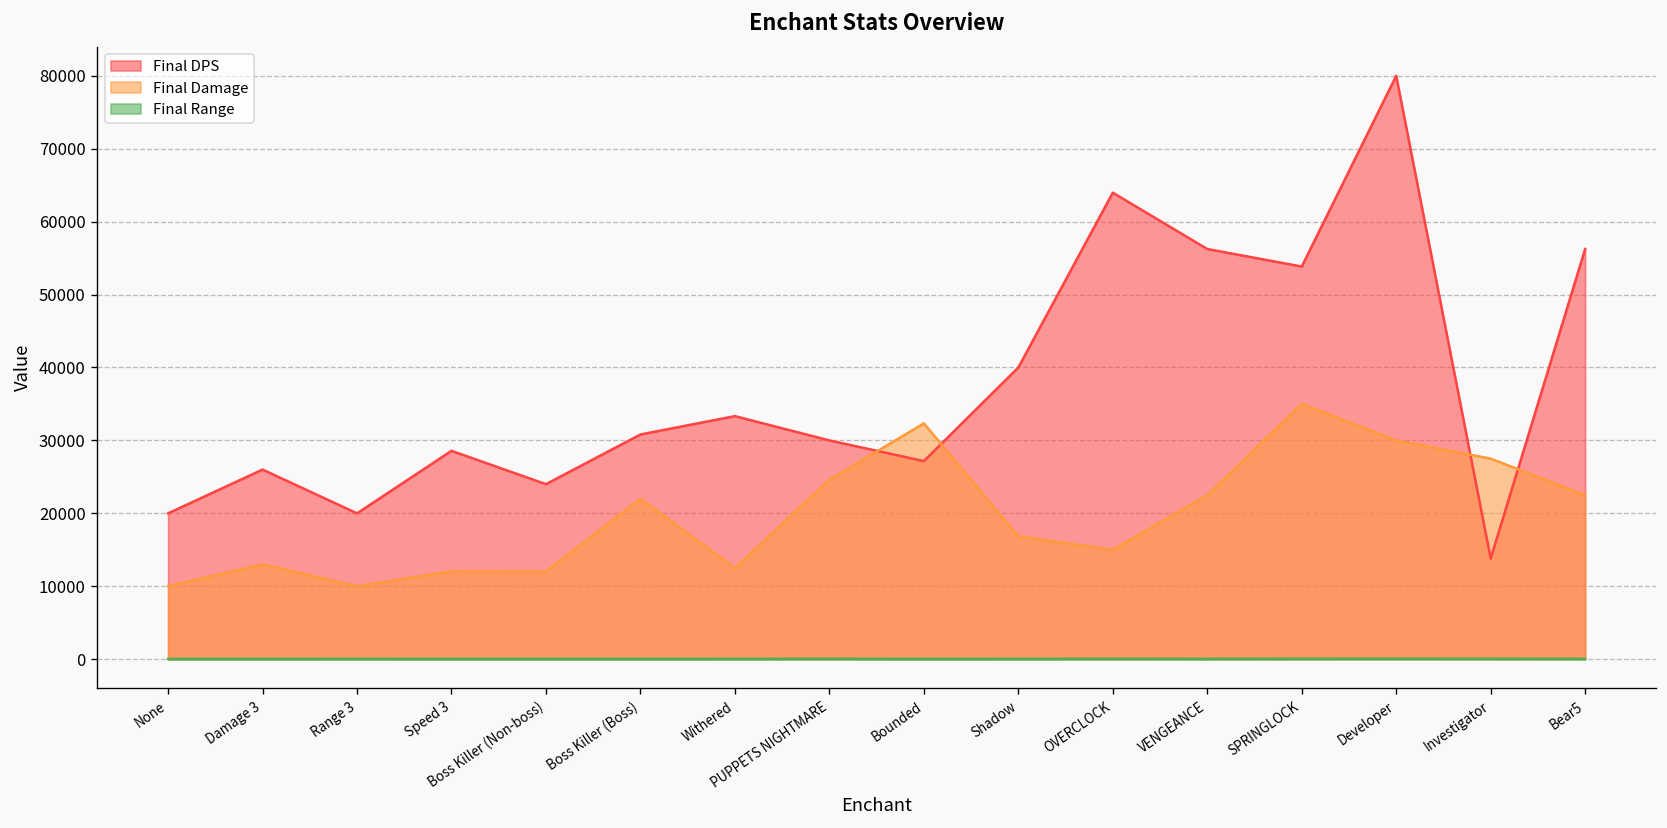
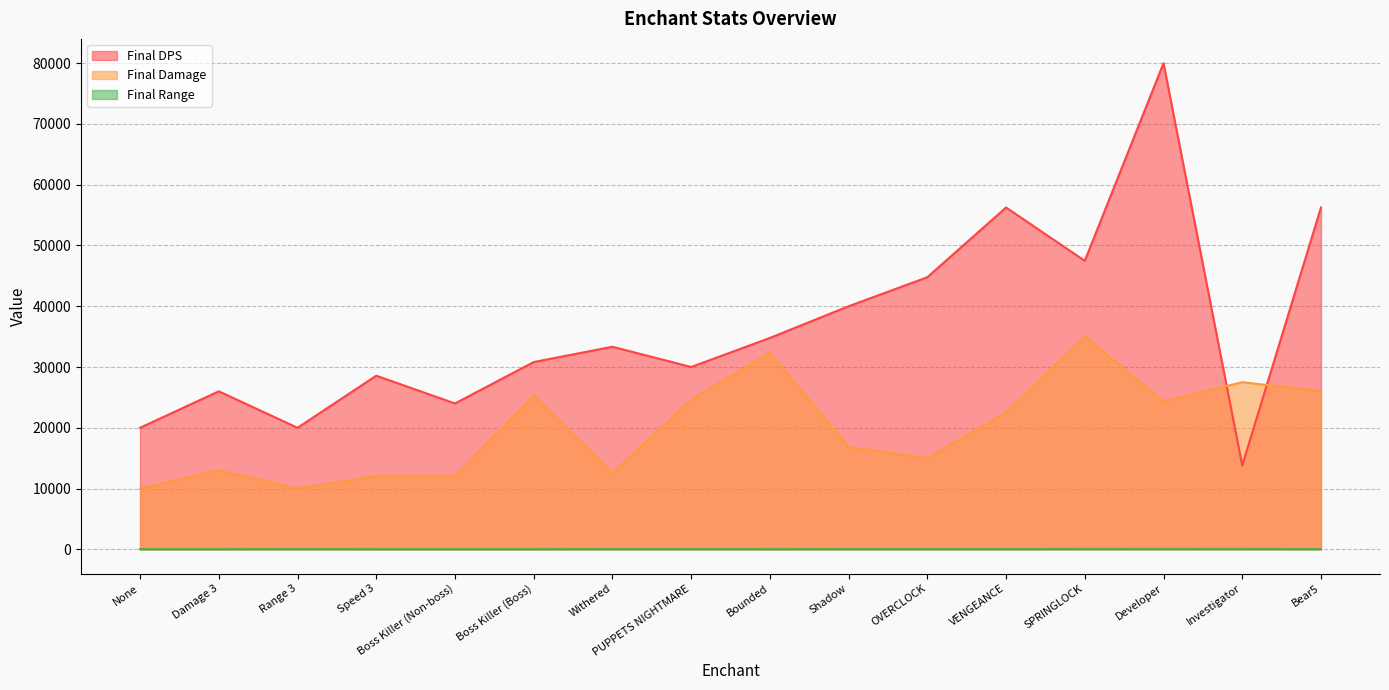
  {
    "Final DPS": {
      "None": 20000,
      "Damage 3": 26000,
      "Range 3": 20000,
      "Speed 3": 29000,
      "Boss Killer (Non-boss)": 24000,
      "Boss Killer (Boss)": 31000,
      "Withered": 33000,
      "PUPPETS NIGHTMARE": 30000,
-     "Bounded": 27000,
+     "Bounded": 35000,
      "Shadow": 40000,
-     "OVERCLOCK": 64000,
+     "OVERCLOCK": 45000,
      "VENGEANCE": 56000,
-     "SPRINGLOCK": 54000,
+     "SPRINGLOCK": 47000,
      "Developer": 80000,
      "Investigator": 14000,
      "Bear5": 56000
    },
    "Final Damage": {
      "None": 10000,
      "Damage 3": 13000,
      "Range 3": 10000,
      "Speed 3": 12000,
      "Boss Killer (Non-boss)": 12000,
-     "Boss Killer (Boss)": 22000,
+     "Boss Killer (Boss)": 25000,
      "Withered": 13000,
      "PUPPETS NIGHTMARE": 25000,
      "Bounded": 32000,
      "Shadow": 17000,
      "OVERCLOCK": 15000,
      "VENGEANCE": 23000,
      "SPRINGLOCK": 35000,
-     "Developer": 30000,
+     "Developer": 24000,
      "Investigator": 28000,
-     "Bear5": 23000
+     "Bear5": 26000
    },
    "Final Range": {
      "None": 0,
      "Damage 3": 0,
      "Range 3": 0,
      "Speed 3": 0,
      "Boss Killer (Non-boss)": 0,
      "Boss Killer (Boss)": 0,
      "Withered": 0,
      "PUPPETS NIGHTMARE": 0,
      "Bounded": 0,
      "Shadow": 0,
      "OVERCLOCK": 0,
      "VENGEANCE": 0,
      "SPRINGLOCK": 0,
      "Developer": 0,
      "Investigator": 0,
      "Bear5": 0
    }
  }
